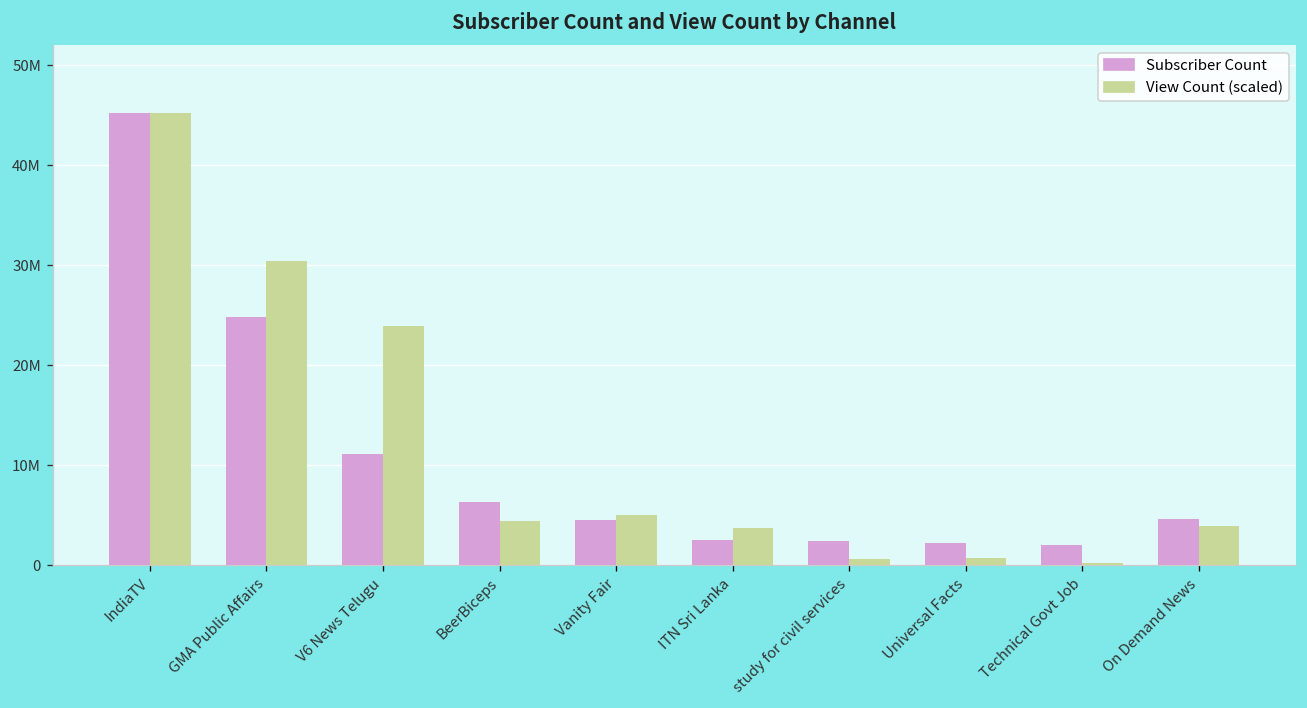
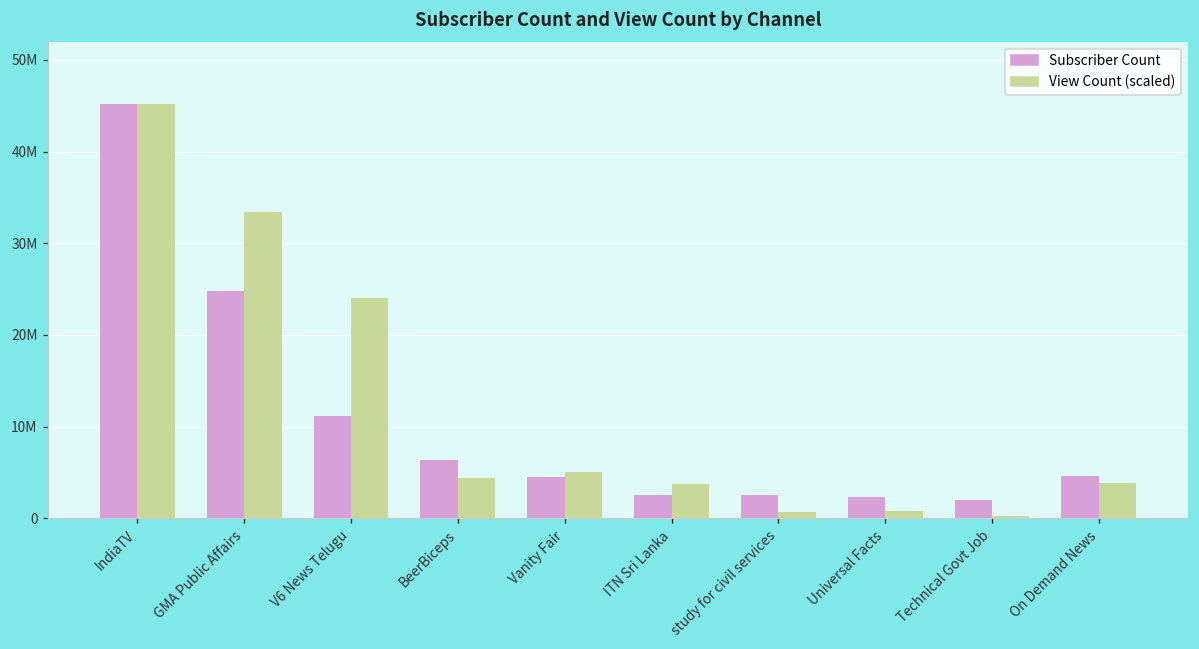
  {
    "Subscriber Count": {
      "IndiaTV": 45000000,
      "GMA Public Affairs": 25000000,
      "V6 News Telugu": 11000000,
      "BeerBiceps": 6000000,
      "Vanity Fair": 5000000,
      "ITN Sri Lanka": 3000000,
      "study for civil services": 2000000,
      "Universal Facts": 2000000,
      "Technical Govt Job": 2000000,
      "On Demand News": 5000000
    },
    "View Count (scaled)": {
      "IndiaTV": 45000000,
-     "GMA Public Affairs": 30000000,
+     "GMA Public Affairs": 33000000,
      "V6 News Telugu": 24000000,
      "BeerBiceps": 4000000,
      "Vanity Fair": 5000000,
      "ITN Sri Lanka": 4000000,
      "study for civil services": 1000000,
      "Universal Facts": 1000000,
      "On Demand News": 4000000
    }
  }
